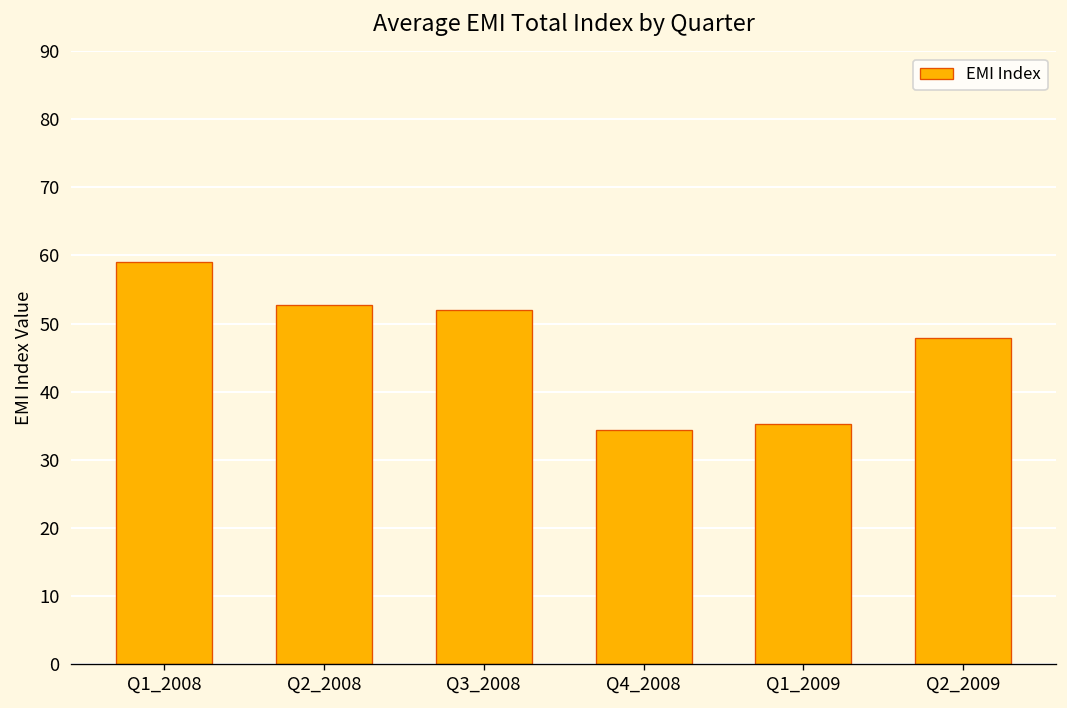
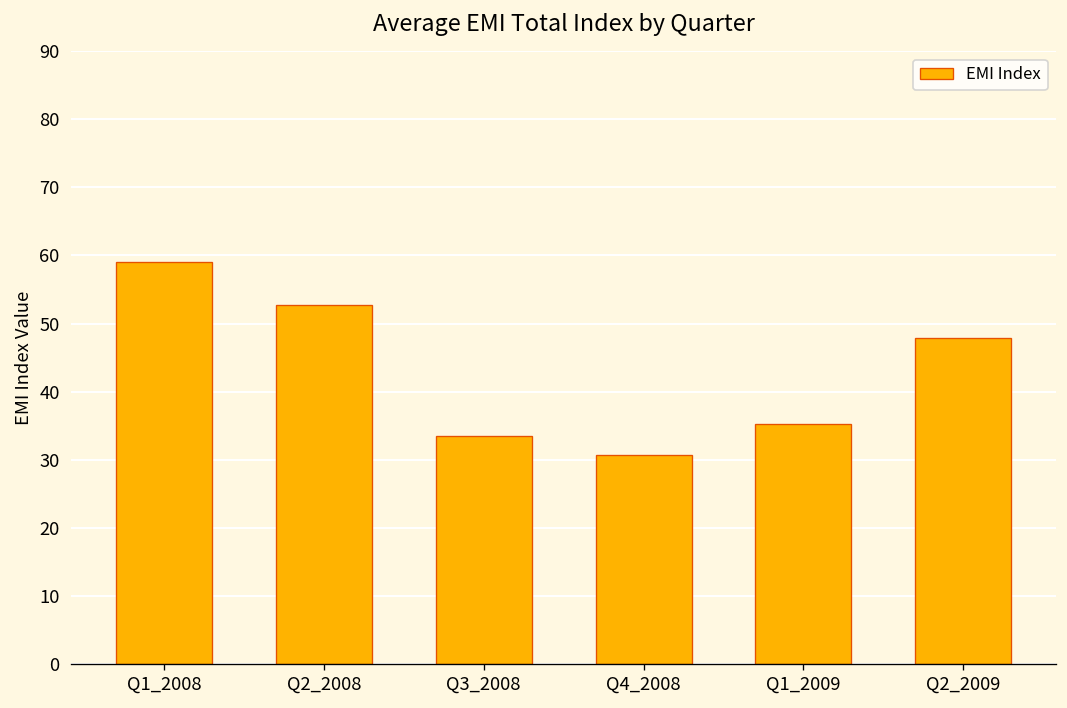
  {
    "Q1_2008": 59,
    "Q2_2008": 53,
-   "Q3_2008": 52,
-   "Q4_2008": 34,
+   "Q3_2008": 33,
+   "Q4_2008": 31,
    "Q1_2009": 35,
    "Q2_2009": 48
  }
